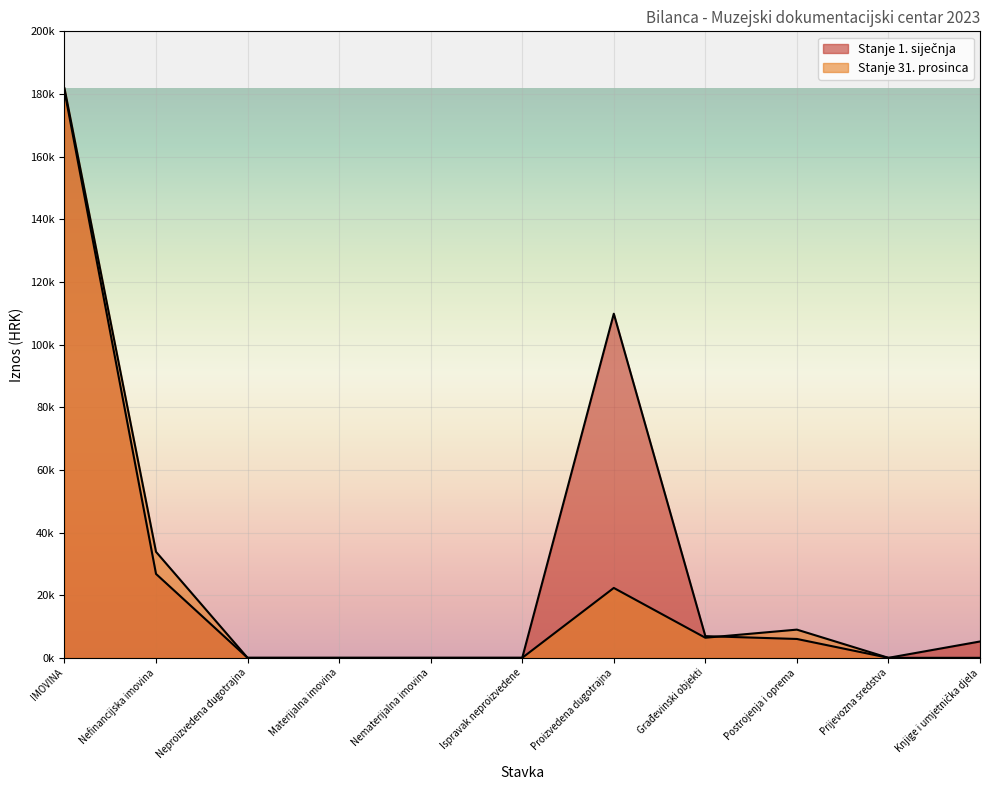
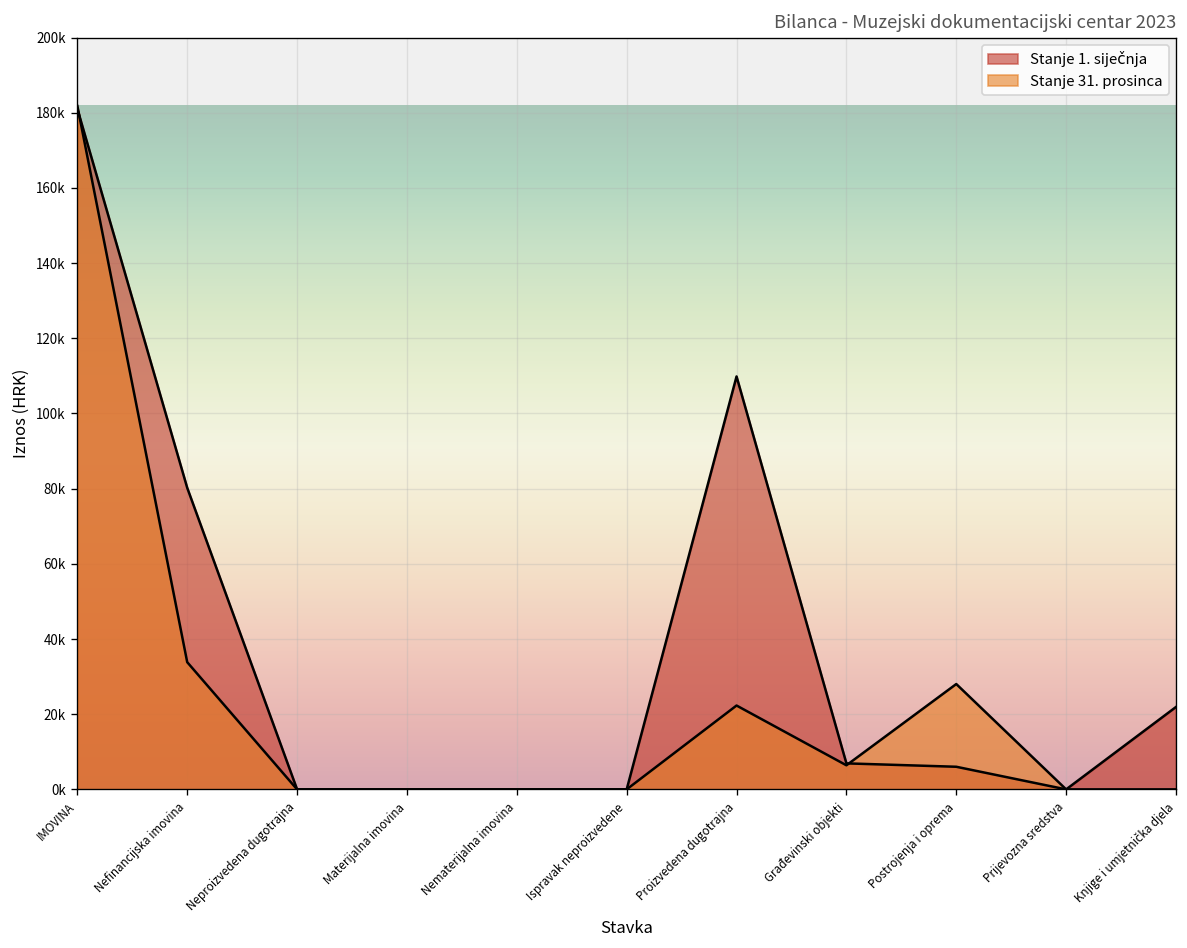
  {
    "Stanje 1. siječnja": {
-     "Nefinancijska imovina": 27000,
+     "Nefinancijska imovina": 80000,
      "Proizvedena dugotrajna": 110000,
      "Postrojenja i oprema": 6000,
-     "Knjige i umjetnička djela": 5000
+     "Knjige i umjetnička djela": 22000
    },
    "Stanje 31. prosinca": {
      "Nefinancijska imovina": 34000,
      "Proizvedena dugotrajna": 22000,
-     "Postrojenja i oprema": 9000,
+     "Postrojenja i oprema": 28000,
      "Knjige i umjetnička djela": 0
    }
  }
